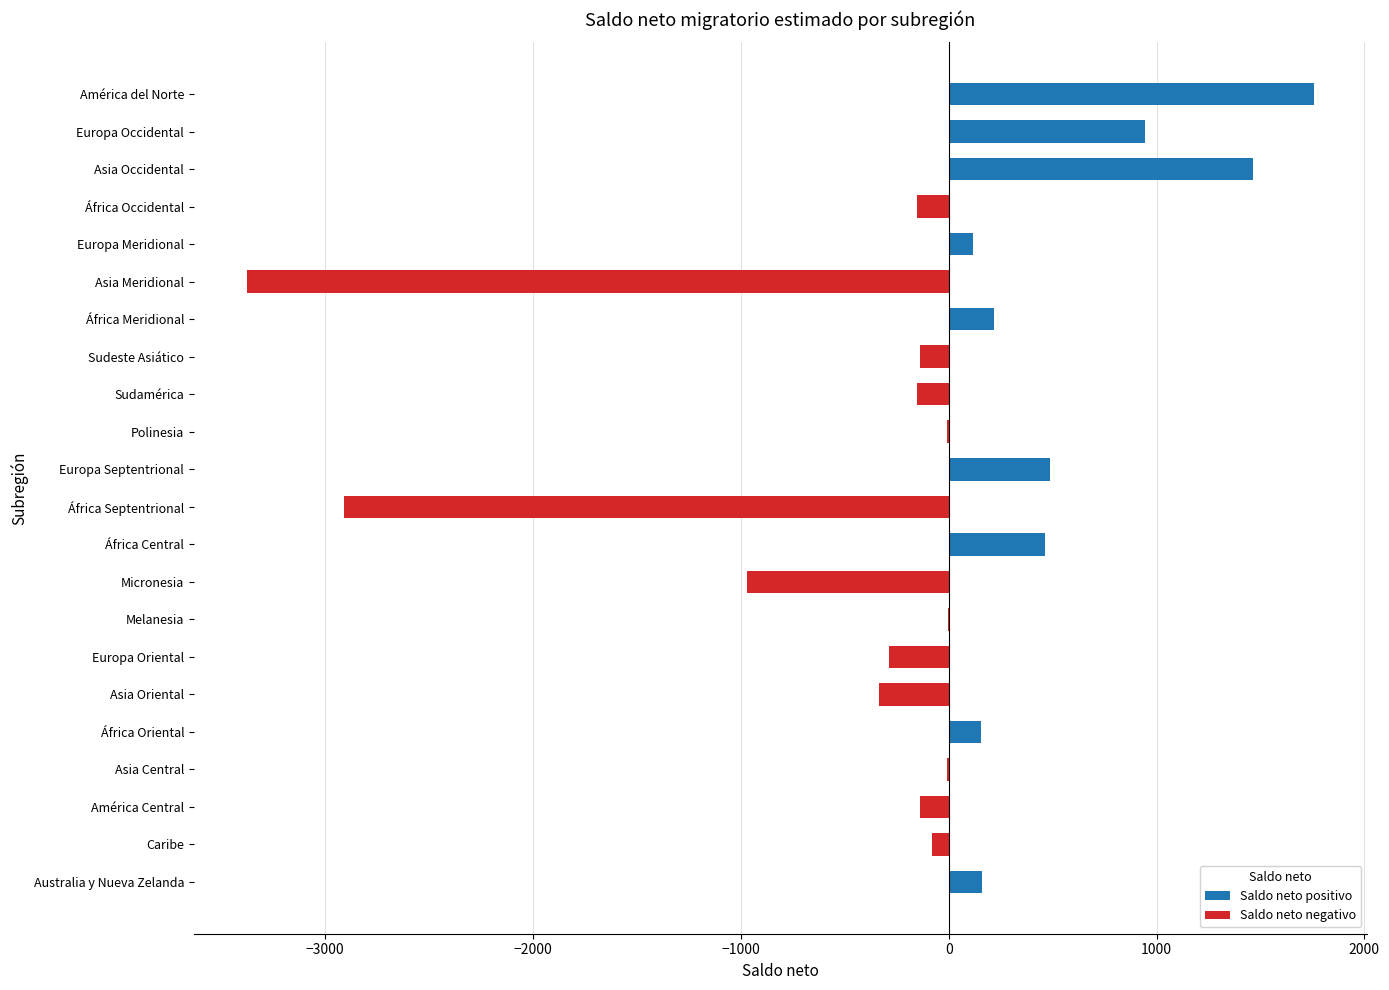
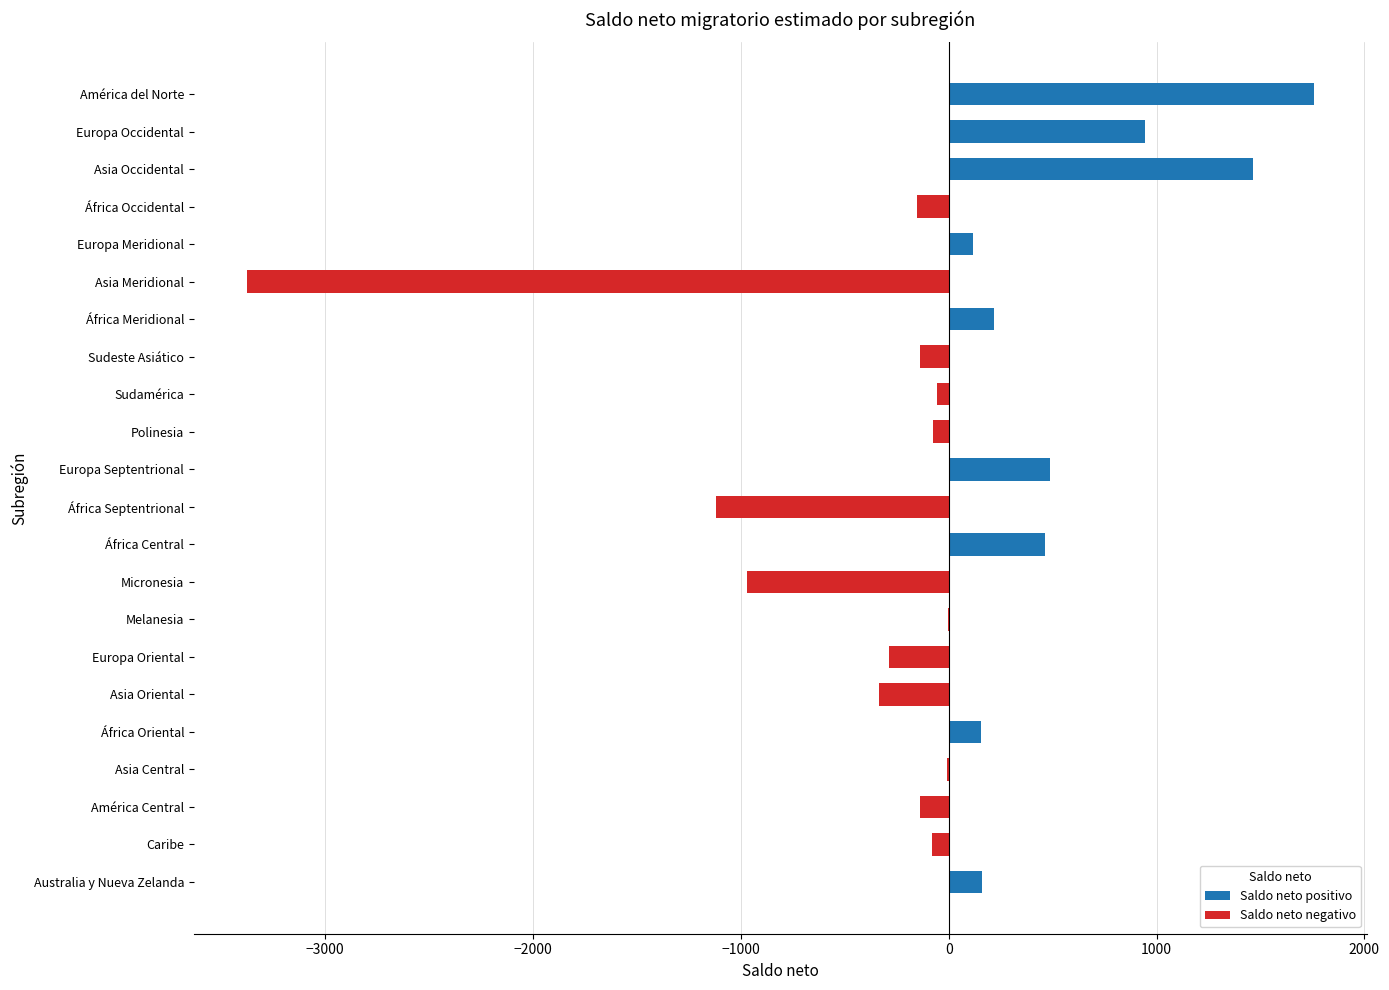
  {
    "América del Norte": 1760,
    "Europa Occidental": 940,
    "Asia Occidental": 1460,
    "África Occidental": -150,
    "Europa Meridional": 120,
    "Asia Meridional": -3380,
    "África Meridional": 220,
    "Sudeste Asiático": -140,
-   "Sudamérica": -150,
-   "Polinesia": -10,
+   "Sudamérica": -60,
+   "Polinesia": -80,
    "Europa Septentrional": 490,
-   "África Septentrional": -2910,
+   "África Septentrional": -1120,
    "África Central": 470,
    "Micronesia": -970,
    "Europa Oriental": -290,
    "Asia Oriental": -330,
    "África Oriental": 150,
    "América Central": -140,
    "Caribe": -80,
    "Australia y Nueva Zelanda": 160
  }
